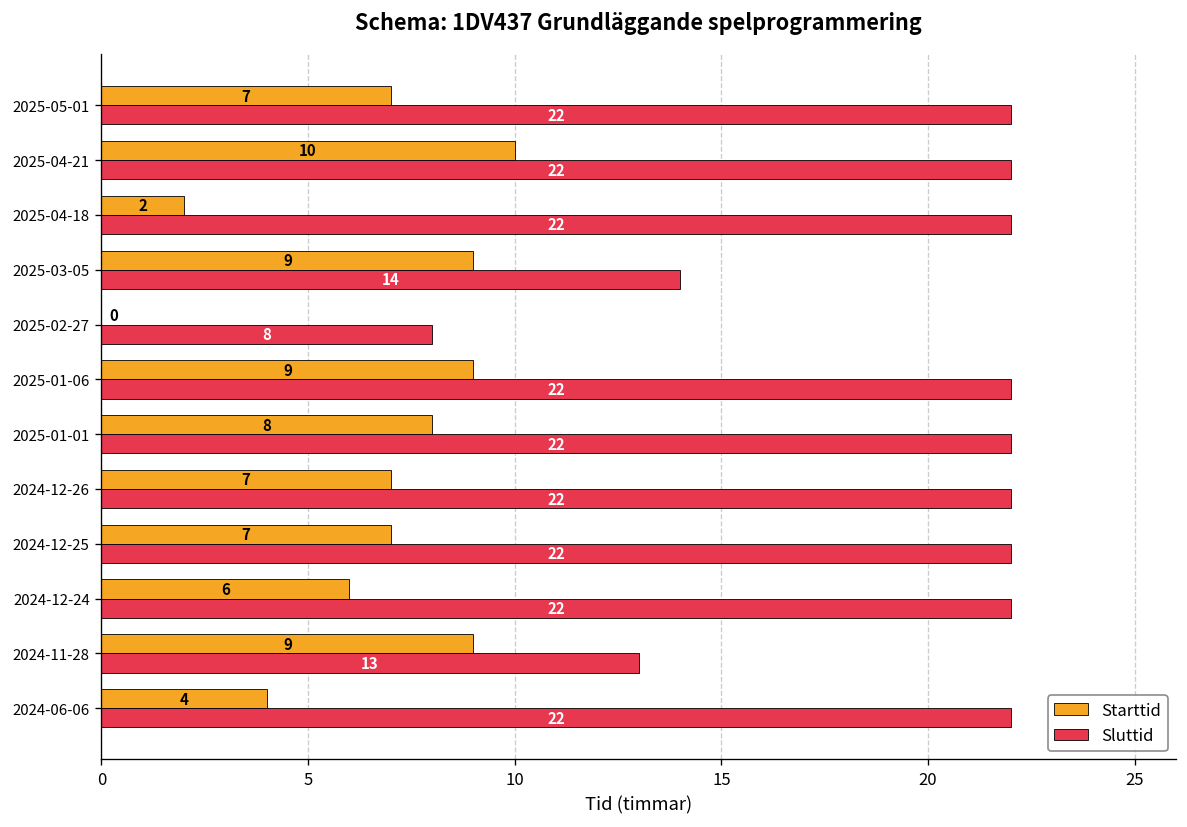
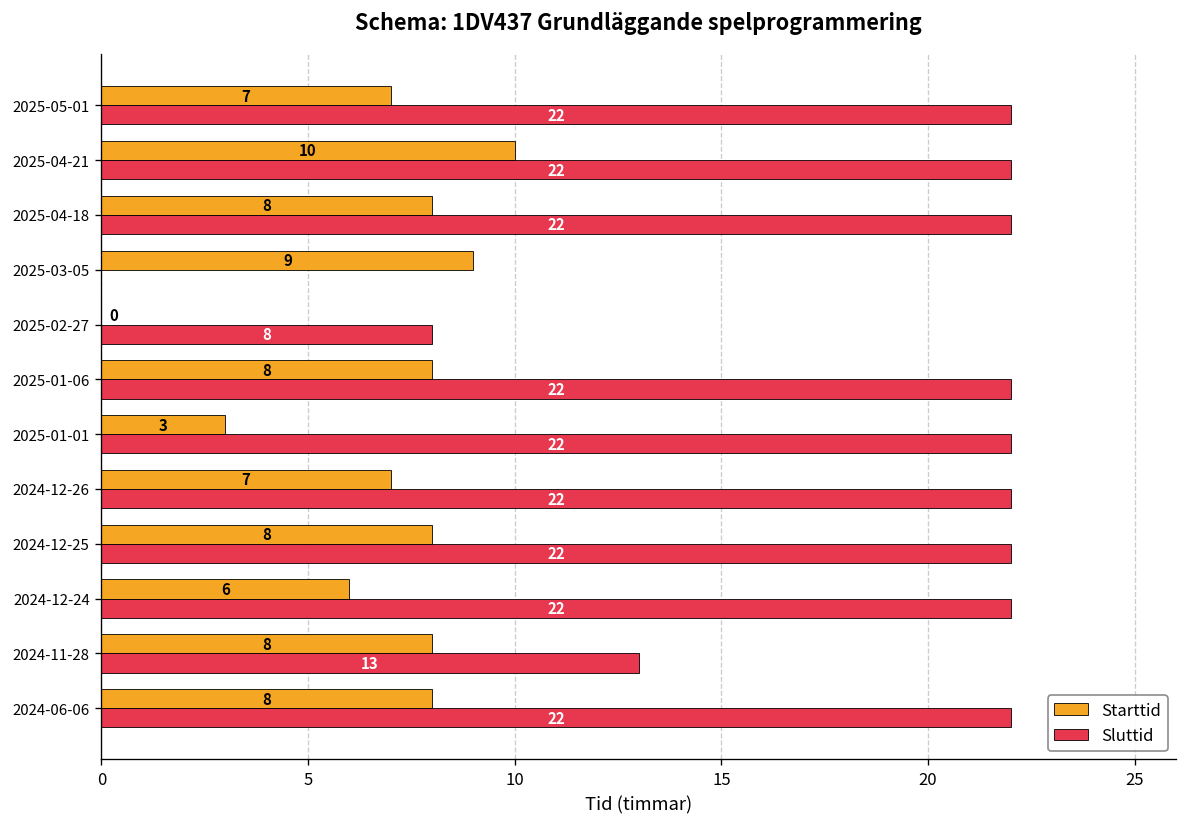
  {
    "Starttid": {
      "2025-05-01": 7,
      "2025-04-21": 10,
-     "2025-04-18": 2,
+     "2025-04-18": 8,
      "2025-03-05": 9,
      "2025-02-27": 0,
-     "2025-01-06": 9,
-     "2025-01-01": 8,
+     "2025-01-06": 8,
+     "2025-01-01": 3,
      "2024-12-26": 7,
-     "2024-12-25": 7,
+     "2024-12-25": 8,
      "2024-12-24": 6,
-     "2024-11-28": 9,
-     "2024-06-06": 4
+     "2024-11-28": 8,
+     "2024-06-06": 8
    },
    "Sluttid": {
-     "2025-03-05": 14
+     "2025-03-05": 0
    }
  }
